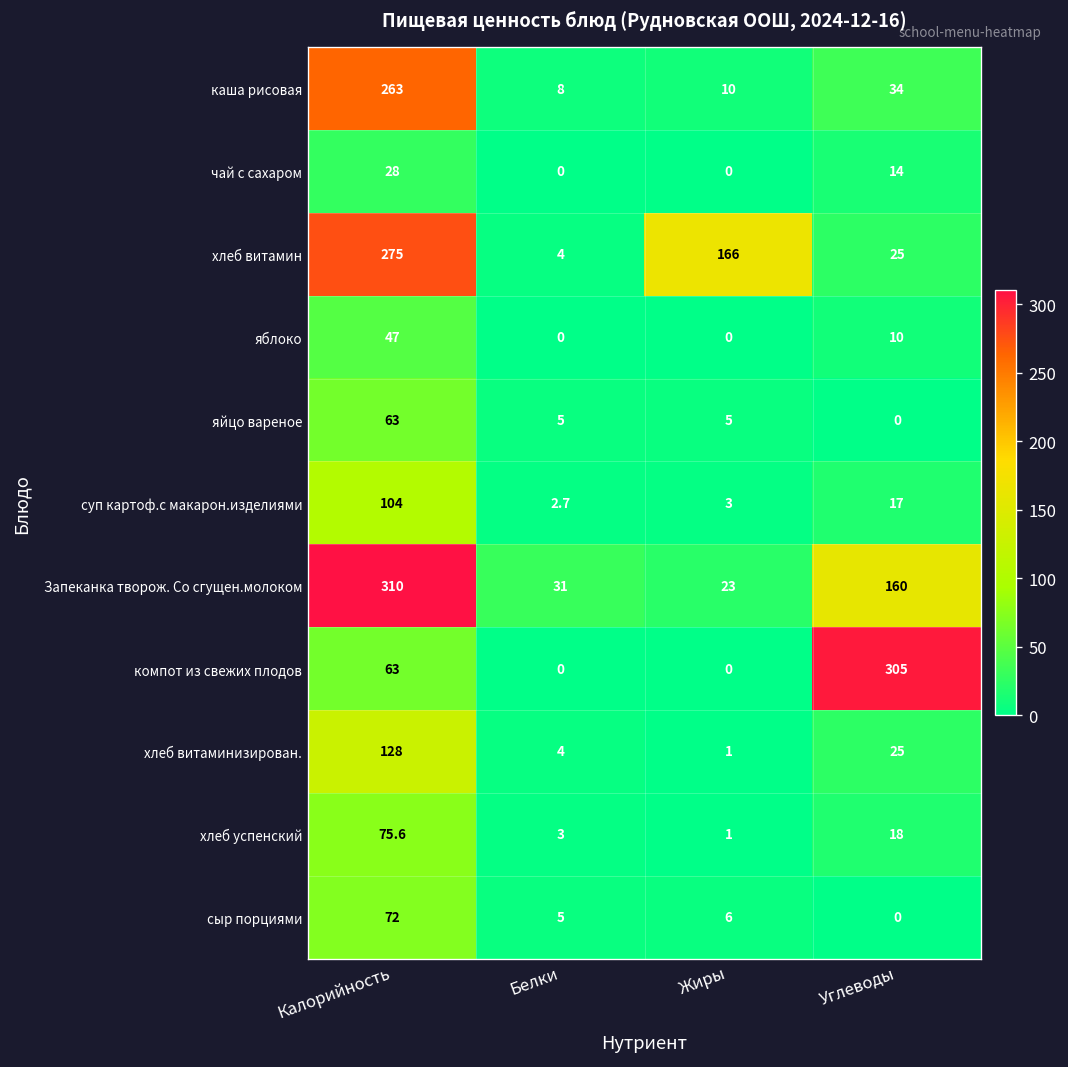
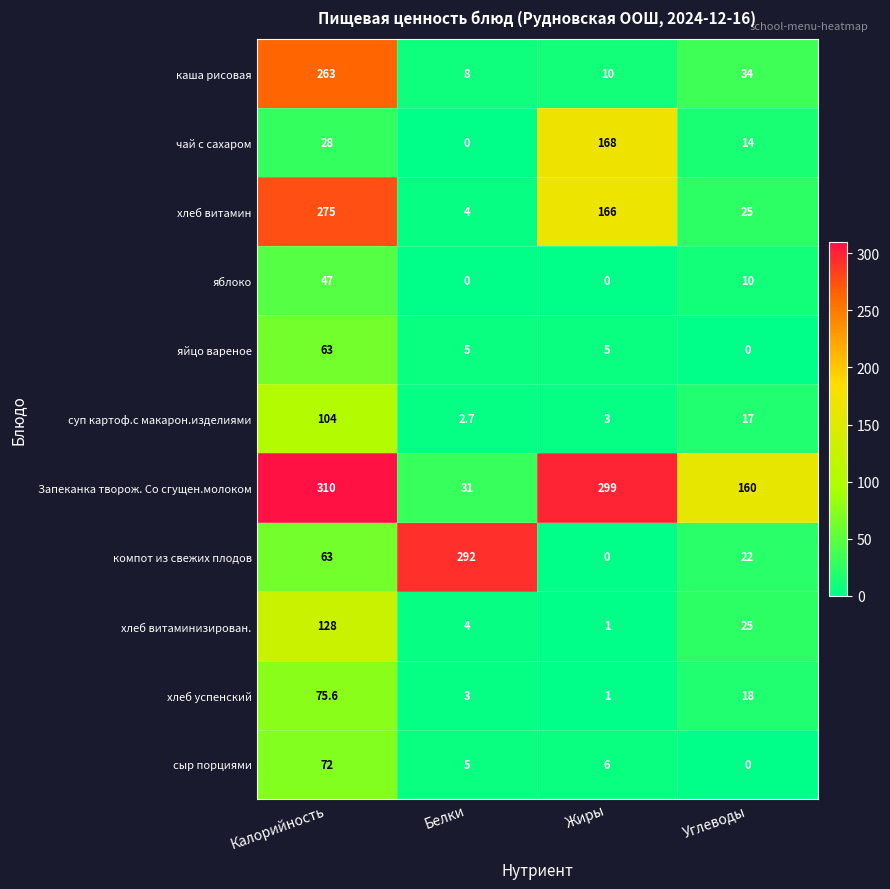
  {
    "каша рисовая": {
      "Калорийность": 263,
      "Белки": 8,
      "Жиры": 10,
      "Углеводы": 34
    },
    "чай с сахаром": {
      "Калорийность": 28,
      "Белки": 0,
-     "Жиры": 0,
+     "Жиры": 168,
      "Углеводы": 14
    },
    "хлеб витамин": {
      "Калорийность": 275,
      "Белки": 4,
      "Жиры": 166,
      "Углеводы": 25
    },
    "яблоко": {
      "Калорийность": 47,
      "Белки": 0,
      "Жиры": 0,
      "Углеводы": 10
    },
    "яйцо вареное": {
      "Калорийность": 63,
      "Белки": 5,
      "Жиры": 5,
      "Углеводы": 0
    },
    "суп картоф.с макарон.изделиями": {
      "Калорийность": 104,
      "Белки": 2.7,
      "Жиры": 3,
      "Углеводы": 17
    },
    "Запеканка творож. Со сгущен.молоком": {
      "Калорийность": 310,
      "Белки": 31,
-     "Жиры": 23,
+     "Жиры": 299,
      "Углеводы": 160
    },
    "компот из свежих плодов": {
      "Калорийность": 63,
-     "Белки": 0,
+     "Белки": 292,
      "Жиры": 0,
-     "Углеводы": 305
+     "Углеводы": 22
    },
    "хлеб витаминизирован.": {
      "Калорийность": 128,
      "Белки": 4,
      "Жиры": 1,
      "Углеводы": 25
    },
    "хлеб успенский": {
      "Калорийность": 75.6,
      "Белки": 3,
      "Жиры": 1,
      "Углеводы": 18
    },
    "сыр порциями": {
      "Калорийность": 72,
      "Белки": 5,
      "Жиры": 6,
      "Углеводы": 0
    }
  }
